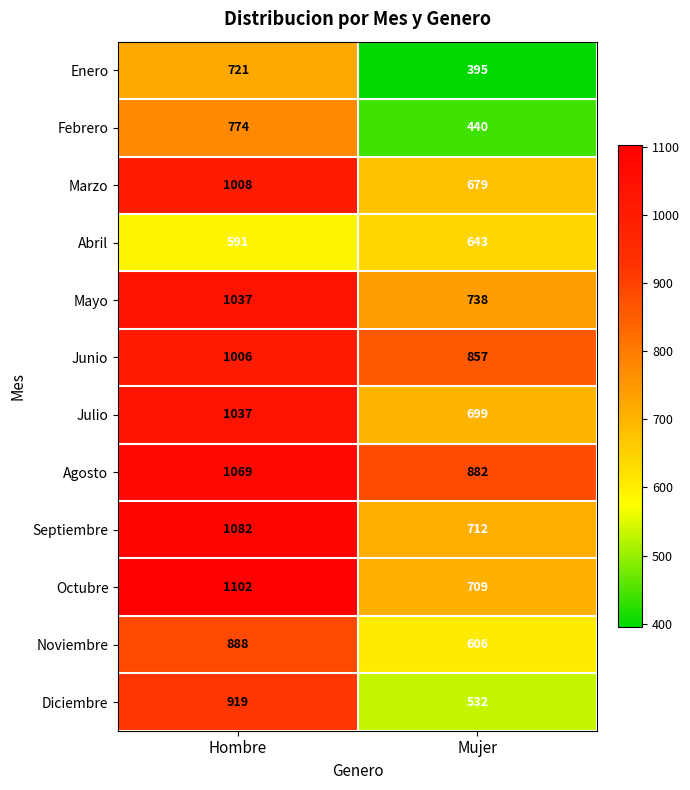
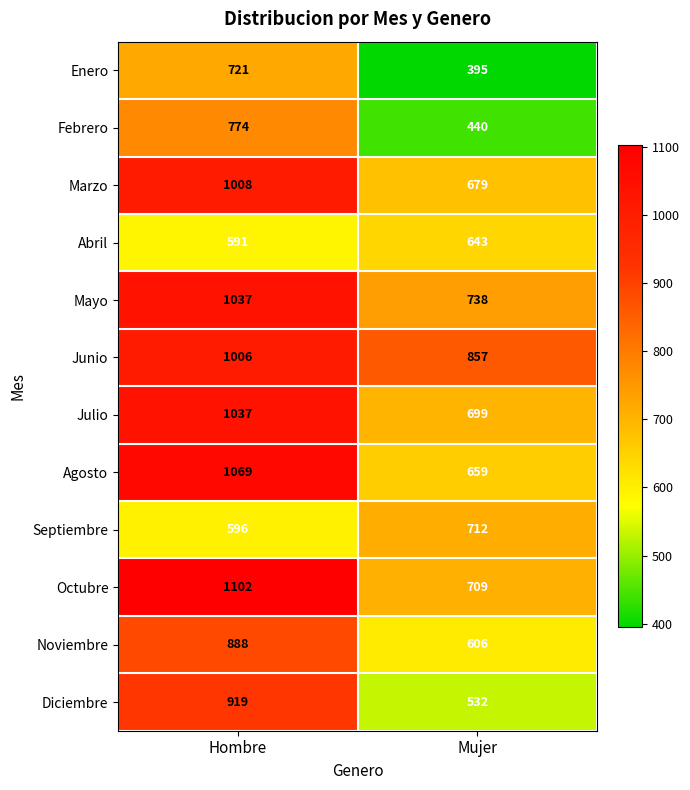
  {
    "Enero": {
      "Hombre": 721,
      "Mujer": 395
    },
    "Febrero": {
      "Hombre": 774,
      "Mujer": 440
    },
    "Marzo": {
      "Hombre": 1008,
      "Mujer": 679
    },
    "Abril": {
      "Hombre": 591,
      "Mujer": 643
    },
    "Mayo": {
      "Hombre": 1037,
      "Mujer": 738
    },
    "Junio": {
      "Hombre": 1006,
      "Mujer": 857
    },
    "Julio": {
      "Hombre": 1037,
      "Mujer": 699
    },
    "Agosto": {
      "Hombre": 1069,
-     "Mujer": 882
+     "Mujer": 659
    },
    "Septiembre": {
-     "Hombre": 1082,
+     "Hombre": 596,
      "Mujer": 712
    },
    "Octubre": {
      "Hombre": 1102,
      "Mujer": 709
    },
    "Noviembre": {
      "Hombre": 888,
      "Mujer": 606
    },
    "Diciembre": {
      "Hombre": 919,
      "Mujer": 532
    }
  }
